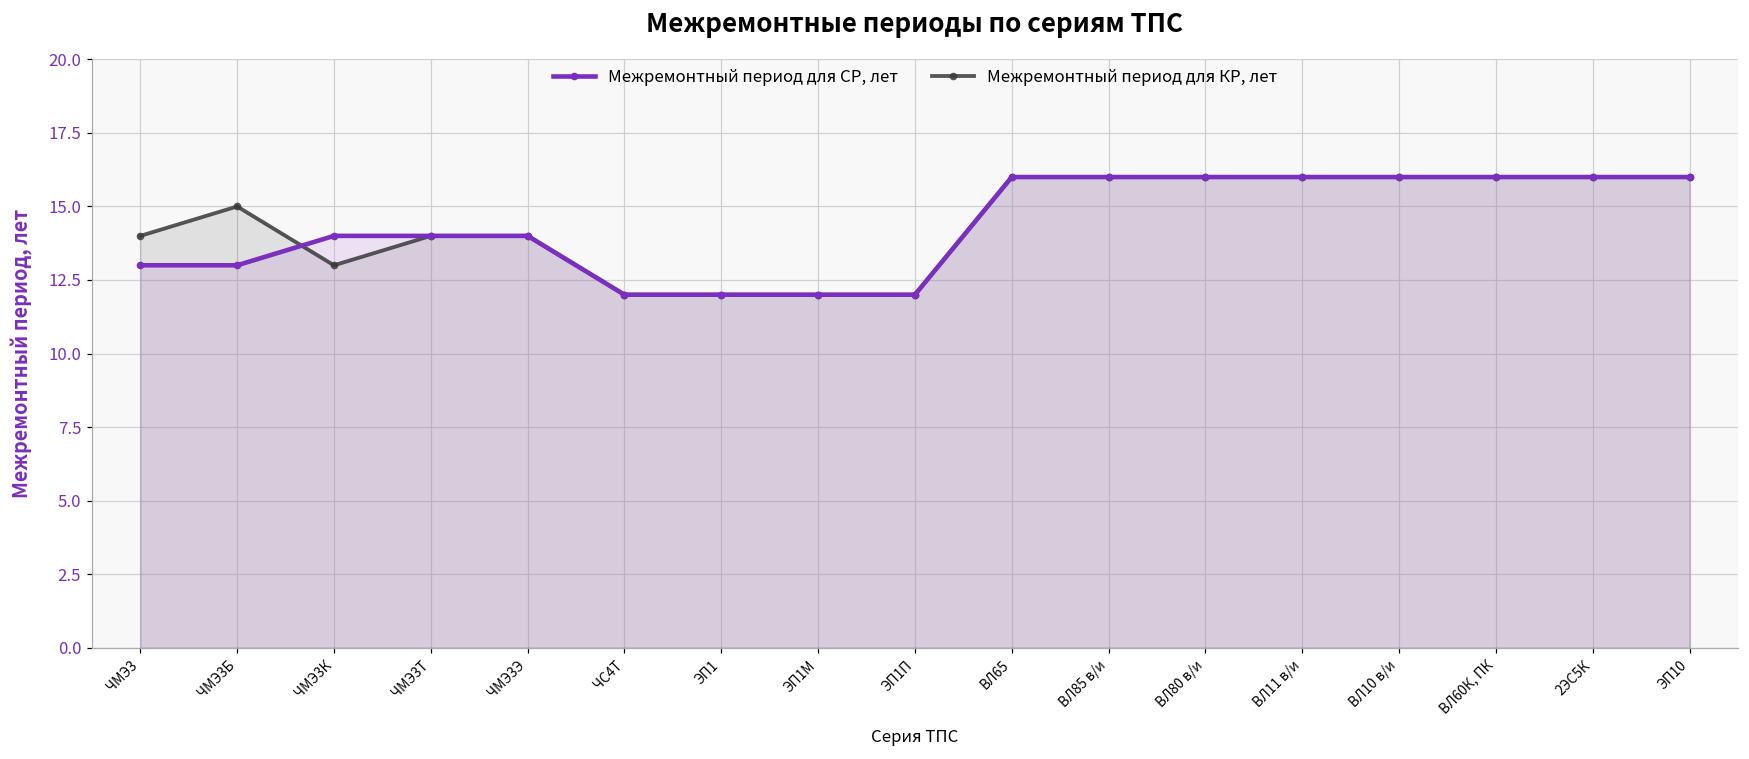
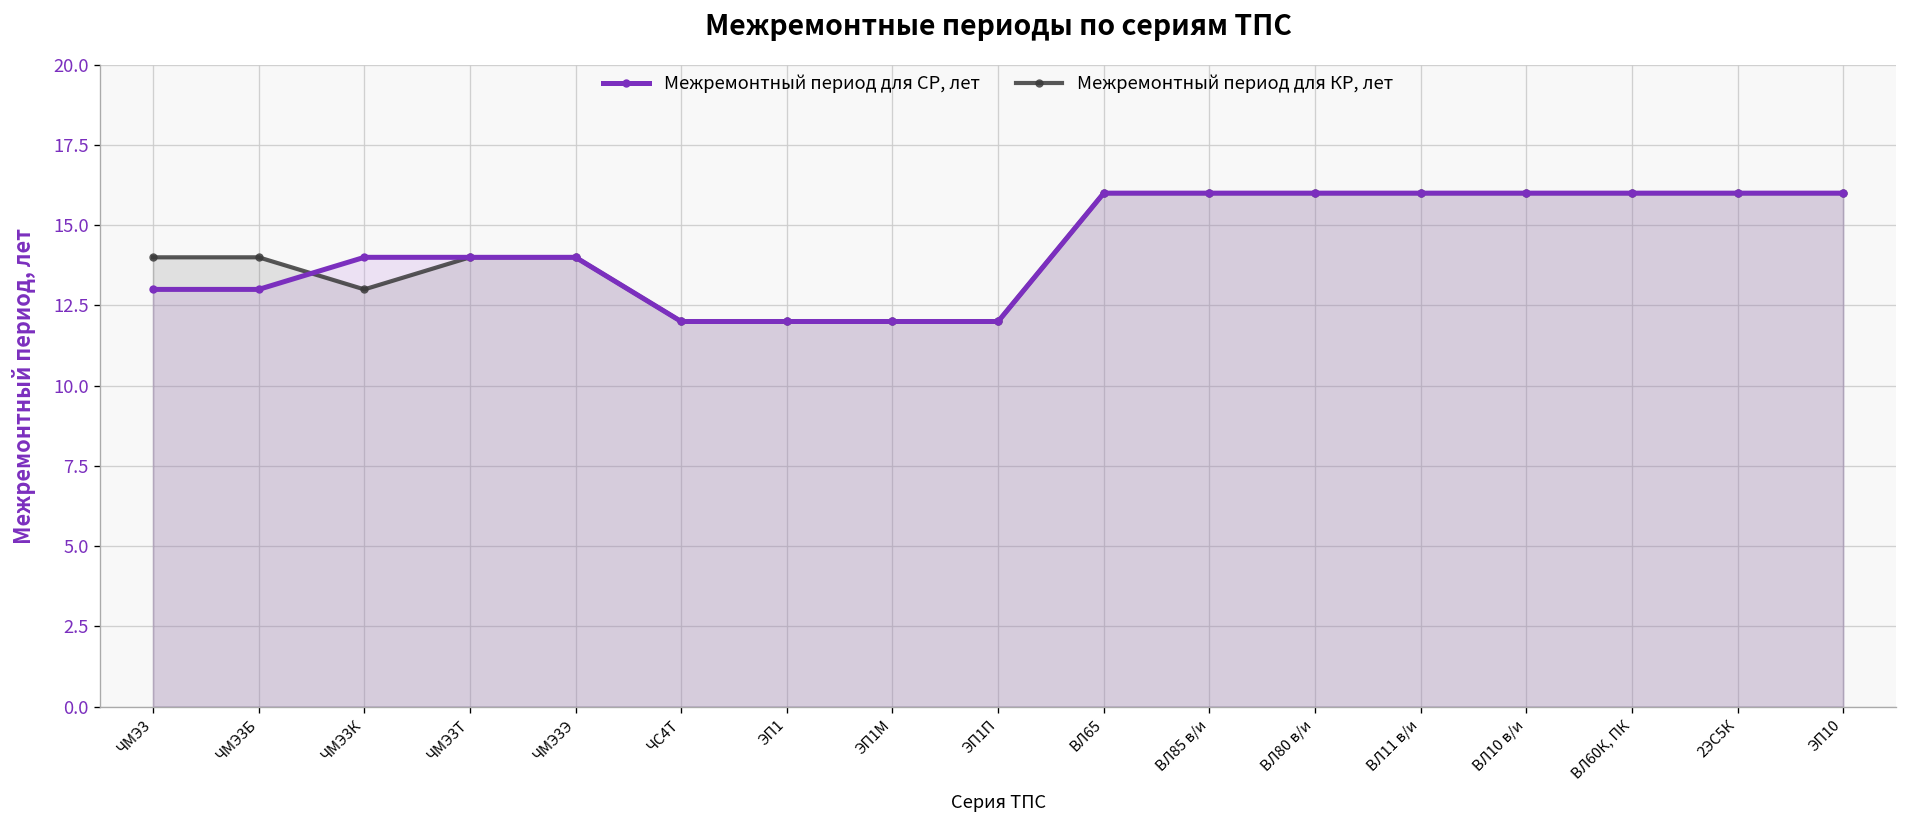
  {
    "Межремонтный период для СР, лет": {
      "ЧМЭ3": 13,
      "ЧМЭ3Б": 13,
      "ЧМЭ3К": 14
    },
    "Межремонтный период для КР, лет": {
      "ЧМЭ3": 14,
-     "ЧМЭ3Б": 15,
+     "ЧМЭ3Б": 14,
      "ЧМЭ3К": 13
    }
  }
